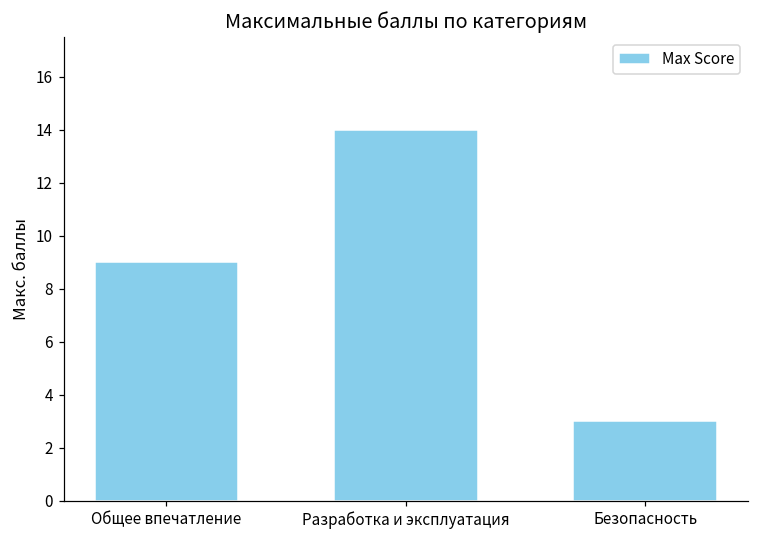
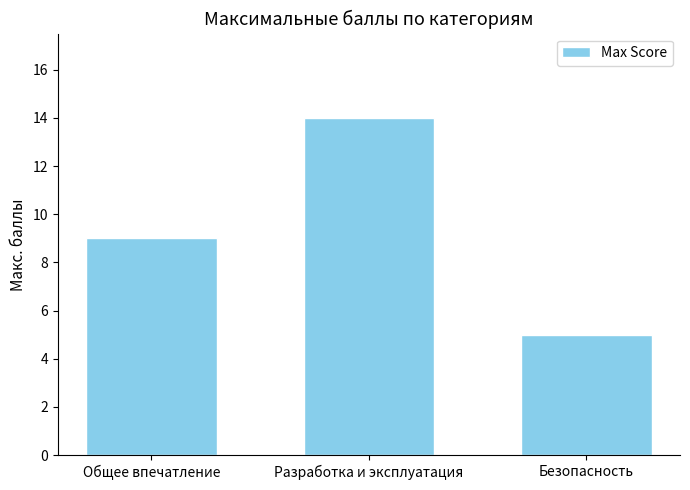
  {
    "Общее впечатление": 9,
    "Разработка и эксплуатация": 14,
-   "Безопасность": 3
+   "Безопасность": 5
  }
